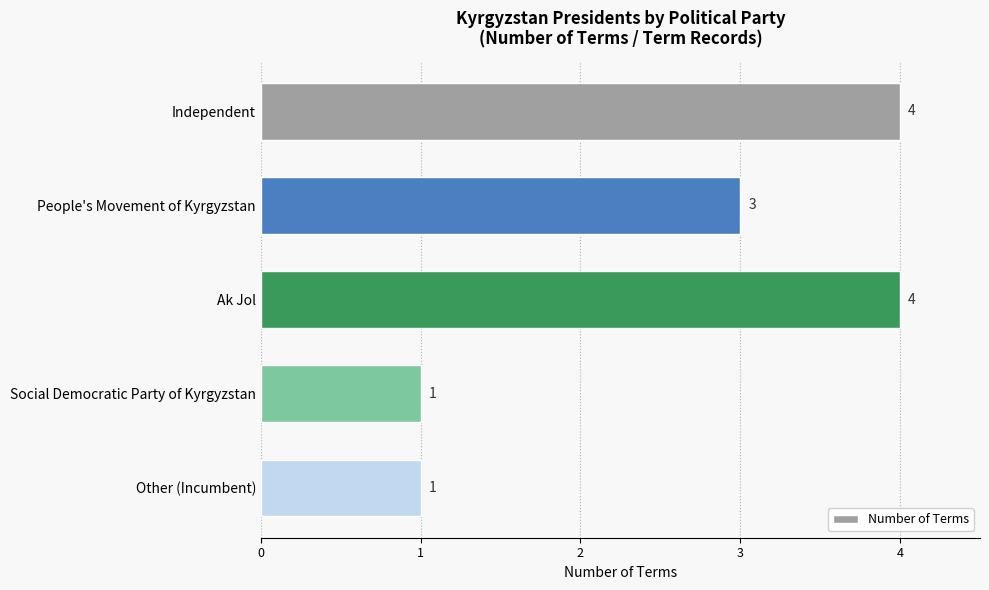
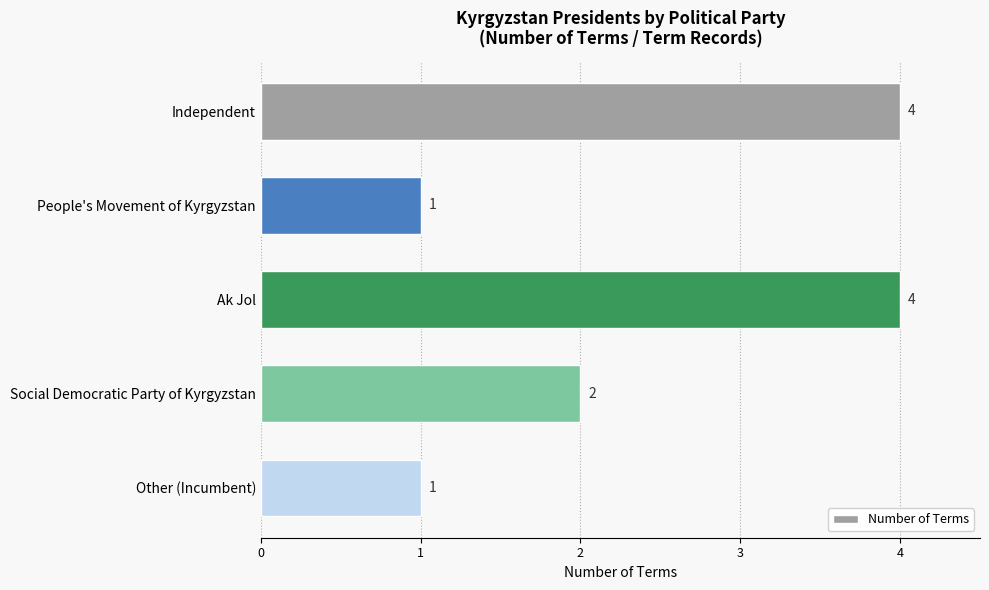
  {
    "Independent": 4,
-   "People's Movement of Kyrgyzstan": 3,
+   "People's Movement of Kyrgyzstan": 1,
    "Ak Jol": 4,
-   "Social Democratic Party of Kyrgyzstan": 1,
+   "Social Democratic Party of Kyrgyzstan": 2,
    "Other (Incumbent)": 1
  }
